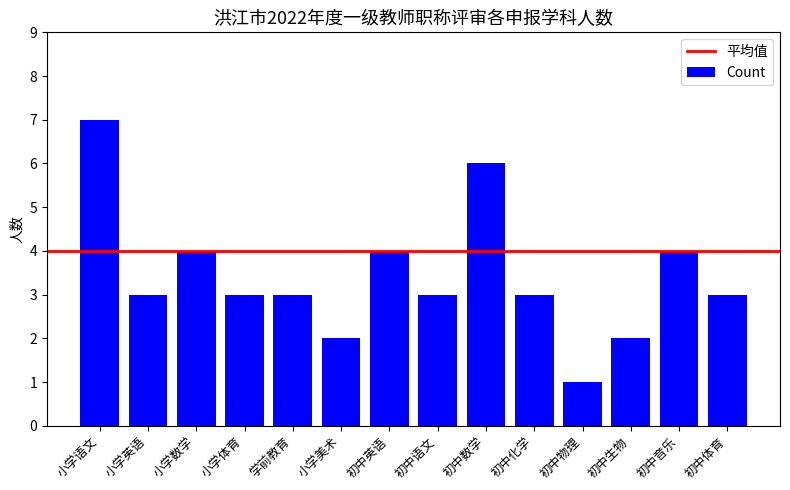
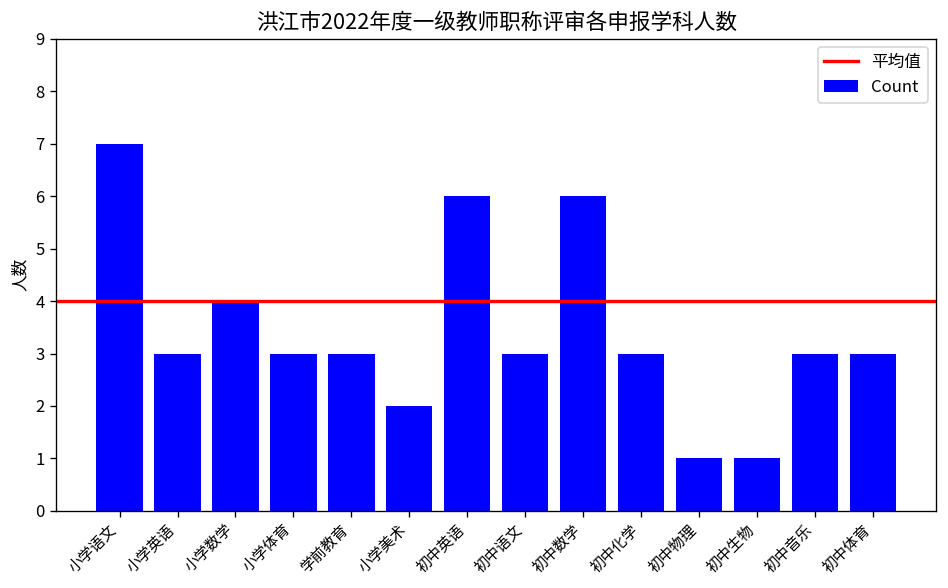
  {
    "小学语文": 7,
    "小学英语": 3,
    "小学数学": 4,
    "小学体育": 3,
    "学前教育": 3,
    "小学美术": 2,
-   "初中英语": 4,
+   "初中英语": 6,
    "初中语文": 3,
    "初中数学": 6,
    "初中化学": 3,
    "初中物理": 1,
-   "初中生物": 2,
-   "初中音乐": 4,
+   "初中生物": 1,
+   "初中音乐": 3,
    "初中体育": 3
  }
